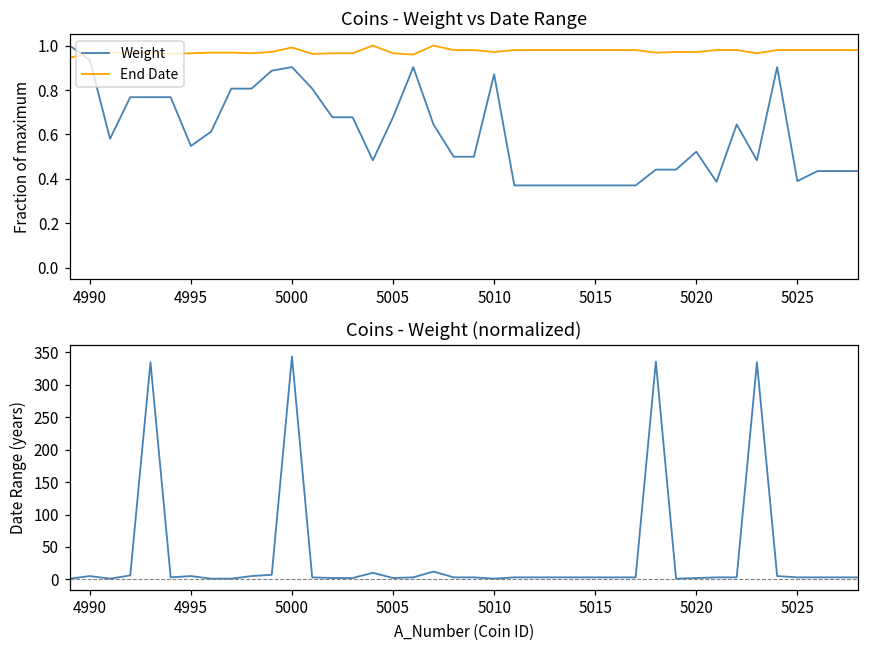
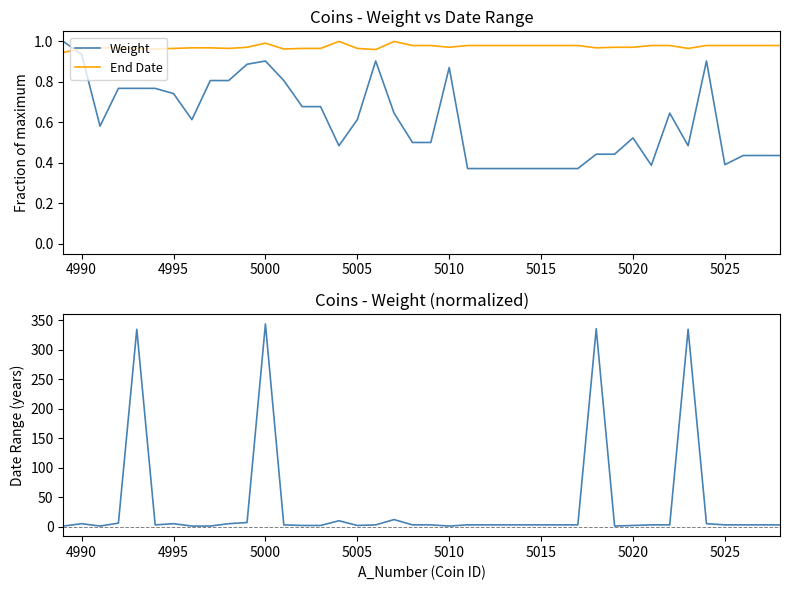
  {
    "Coins - Weight vs Date Range": {
      "Weight": {
-       "4995": 0.55,
+       "4995": 0.74,
        "5000": 0.90,
-       "5005": 0.68,
+       "5005": 0.61,
        "5010": 0.87,
        "5015": 0.37,
        "5020": 0.52,
        "5025": 0.39
      },
      "End Date": {
        "4995": 0.97,
        "5000": 0.99,
        "5005": 0.97,
        "5010": 0.97,
        "5015": 0.98,
        "5020": 0.97,
        "5025": 0.98
      }
    },
    "Coins - Weight (normalized)": {
      "4990": 10,
      "4995": 10,
      "5000": 340,
      "5005": 0,
      "5010": 0,
      "5015": 0,
      "5020": 0,
      "5025": 0
    }
  }
